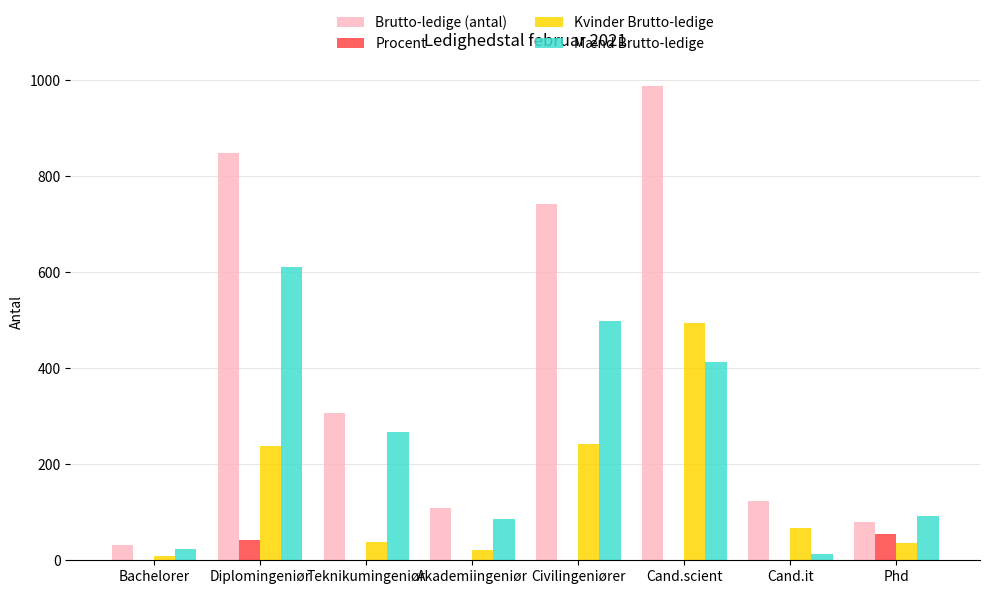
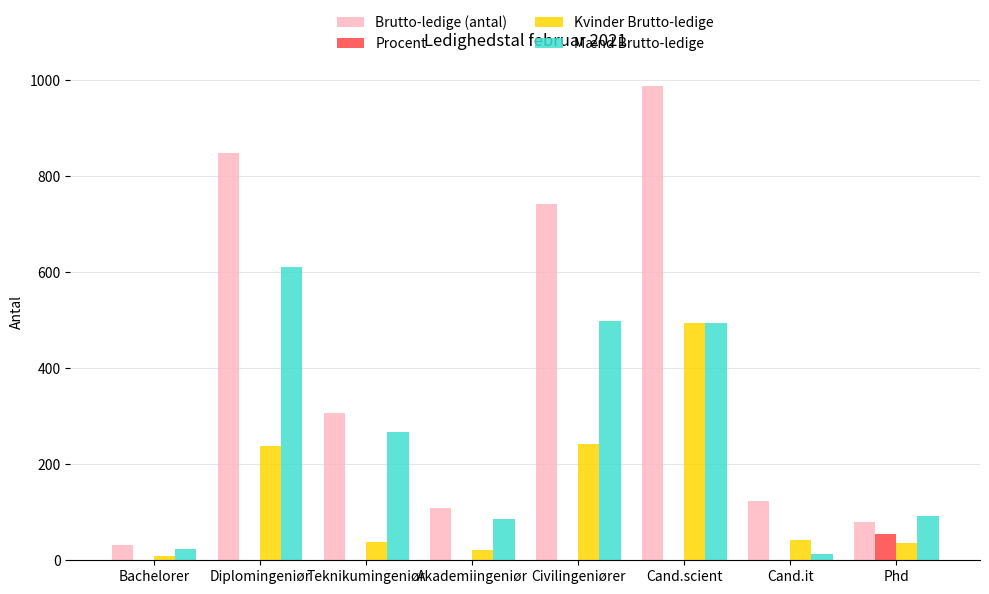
  {
    "Brutto-ledige (antal)": {
      "Bachelorer": 30,
      "Diplomingeniør": 850,
      "Teknikumingeniør": 310,
      "Akademiingeniør": 110,
      "Civilingeniører": 740,
      "Cand.scient": 990,
      "Cand.it": 120,
      "Phd": 80
    },
    "Procent": {
-     "Diplomingeniør": 40,
+     "Diplomingeniør": 0,
      "Phd": 60
    },
    "Kvinder Brutto-ledige": {
      "Bachelorer": 10,
      "Diplomingeniør": 240,
      "Teknikumingeniør": 40,
      "Akademiingeniør": 20,
      "Civilingeniører": 240,
      "Cand.scient": 490,
-     "Cand.it": 70,
+     "Cand.it": 40,
      "Phd": 40
    },
    "Mænd Brutto-ledige": {
      "Bachelorer": 20,
      "Diplomingeniør": 610,
      "Teknikumingeniør": 270,
      "Akademiingeniør": 90,
      "Civilingeniører": 500,
-     "Cand.scient": 410,
+     "Cand.scient": 490,
      "Cand.it": 10,
      "Phd": 90
    }
  }
